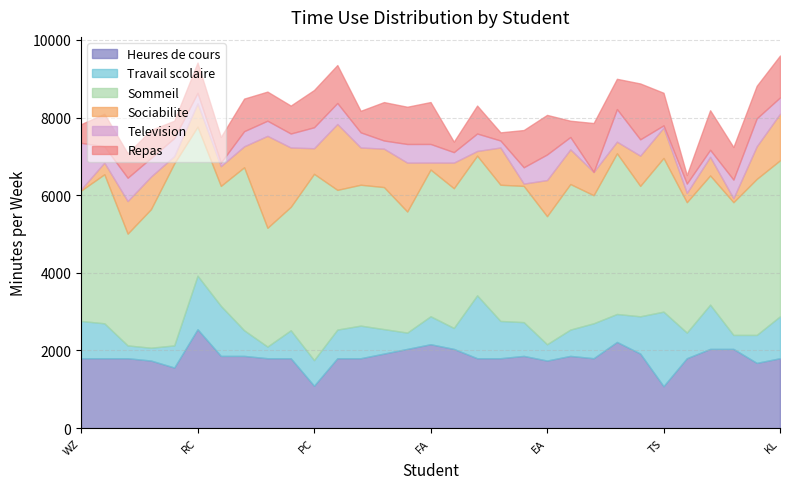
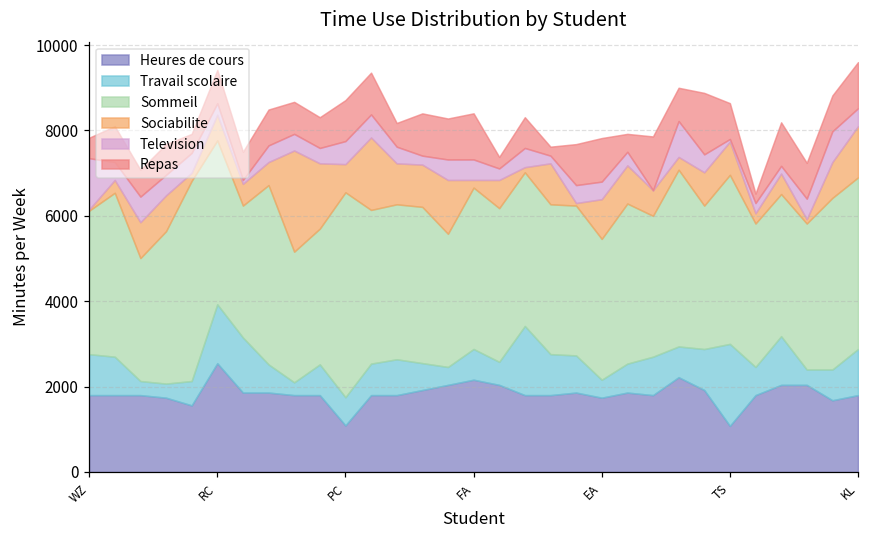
  {
    "Heures de cours": {
      "WZ": 1800,
      "RC": 2500,
      "PC": 1100,
      "FA": 2200,
      "EA": 1700,
      "TS": 1100,
      "KL": 1800
    },
    "Travail scolaire": {
      "WZ": 1000,
      "RC": 1400,
      "PC": 700,
      "FA": 700,
      "EA": 400,
      "TS": 1900,
      "KL": 1100
    },
    "Sommeil": {
      "PC": 4800,
      "FA": 3800,
      "EA": 3300,
      "TS": 4000,
      "KL": 4000
    },
    "Television": {
      "WZ": 1200,
      "PC": 500,
      "FA": 500,
-     "EA": 700,
+     "EA": 400,
      "KL": 400
    }
  }
